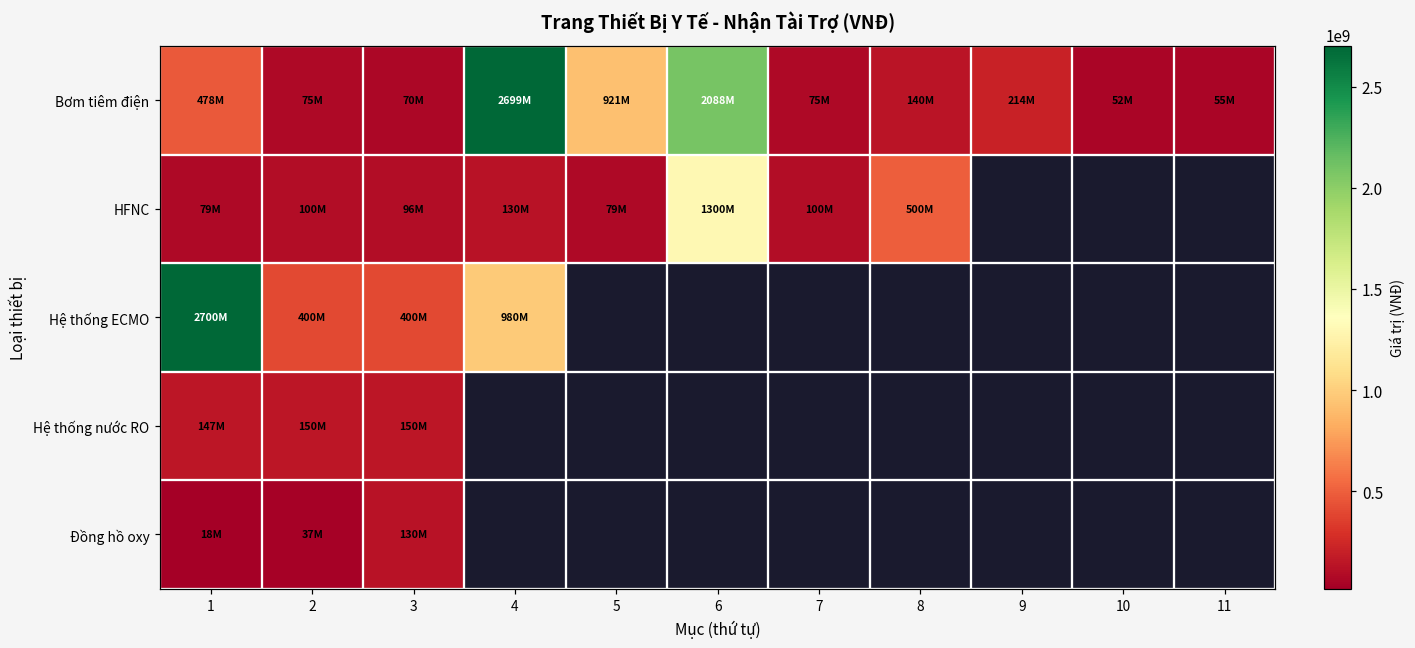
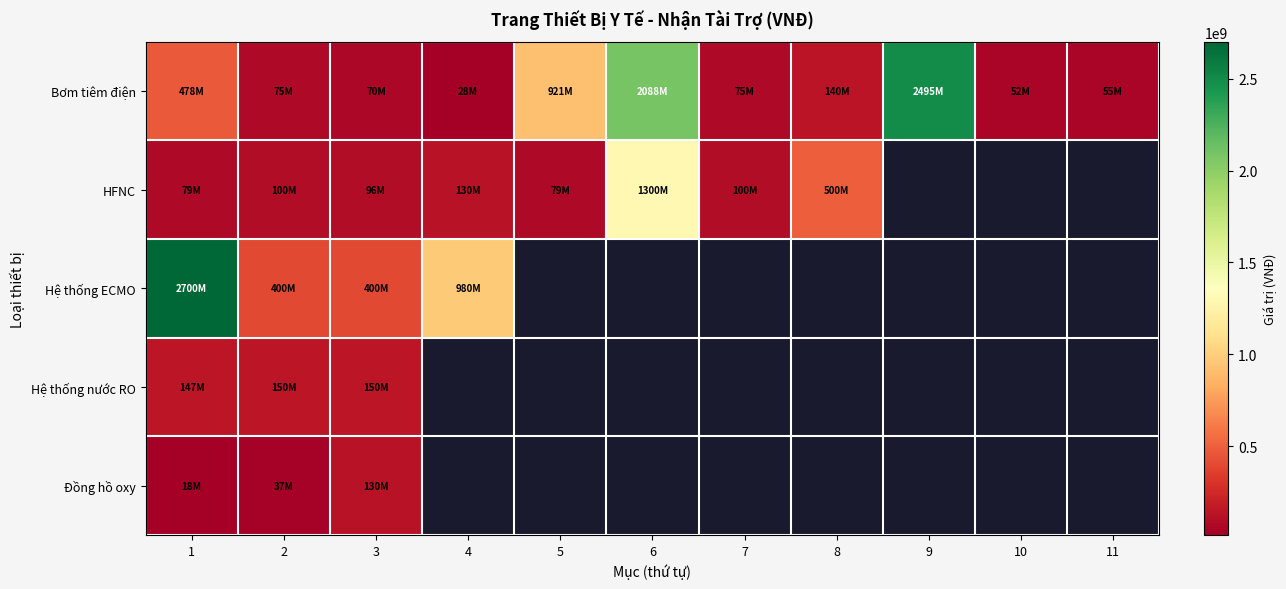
  {
    "Bơm tiêm điện": {
      "1": "478M",
      "2": "75M",
      "3": "70M",
-     "4": "2699M",
+     "4": "28M",
      "5": "921M",
      "6": "2088M",
      "7": "75M",
      "8": "140M",
-     "9": "214M",
+     "9": "2495M",
      "10": "52M",
      "11": "55M"
    },
    "HFNC": {
      "1": "79M",
      "2": "100M",
      "3": "96M",
      "4": "130M",
      "5": "79M",
      "6": "1300M",
      "7": "100M",
      "8": "500M"
    },
    "Hệ thống ECMO": {
      "1": "2700M",
      "2": "400M",
      "3": "400M",
      "4": "980M"
    },
    "Hệ thống nước RO": {
      "1": "147M",
      "2": "150M",
      "3": "150M"
    },
    "Đồng hồ oxy": {
      "1": "18M",
      "2": "37M",
      "3": "130M"
    }
  }
